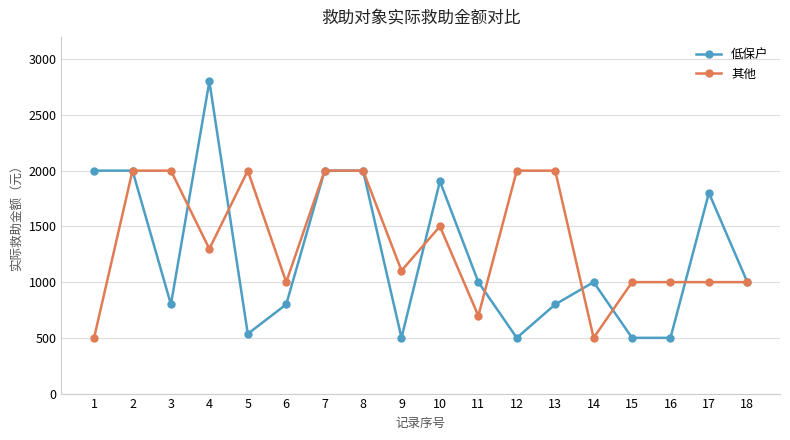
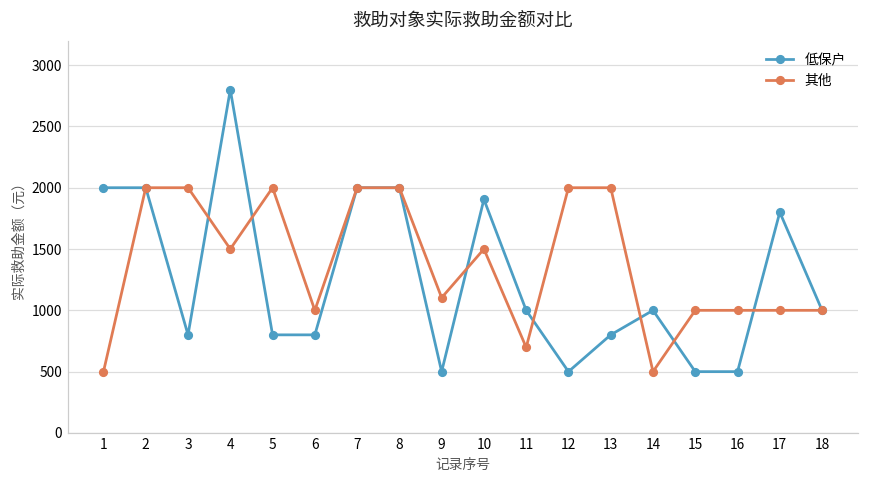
  {
    "低保户": {
      "1": 2000,
      "3": 800,
      "4": 2800,
-     "5": 540,
+     "5": 800,
      "6": 800,
      "9": 500,
      "10": 1910,
      "11": 1000,
      "12": 500,
      "13": 800,
      "14": 1000,
      "15": 500,
      "16": 500,
      "17": 1800
    },
    "其他": {
      "1": 500,
      "3": 2000,
-     "4": 1300,
+     "4": 1500,
      "5": 2000,
      "6": 1000,
      "9": 1100,
      "10": 1500,
      "11": 700,
      "12": 2000,
      "13": 2000,
      "14": 500,
      "15": 1000,
      "16": 1000,
      "17": 1000
    }
  }
